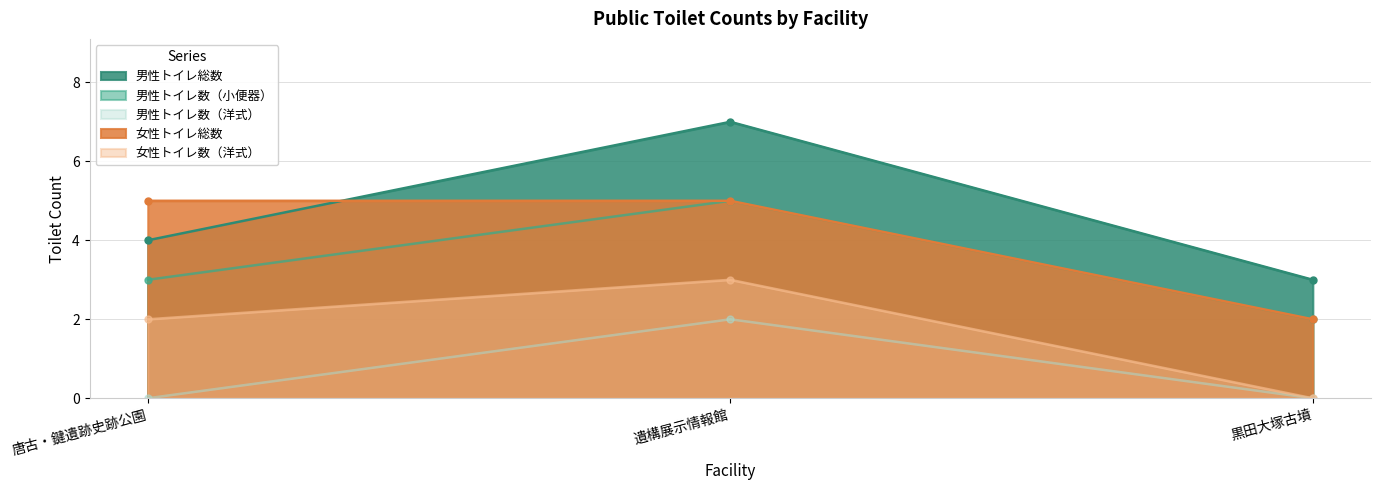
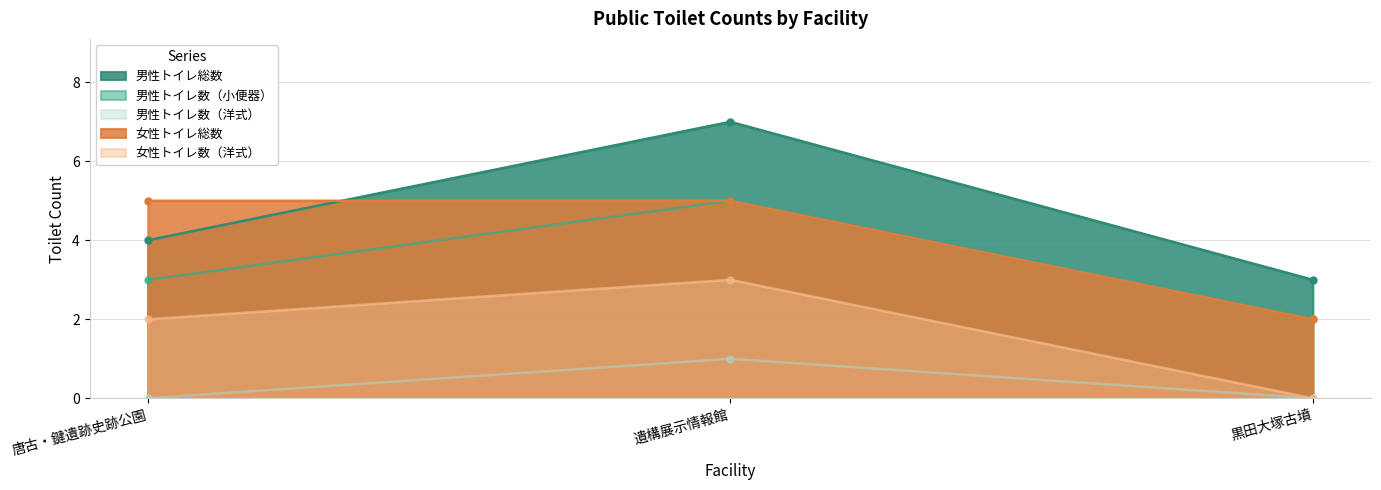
  {
    "男性トイレ数（洋式）": {
      "唐古・鍵遺跡史跡公園": 0,
-     "遺構展示情報館": 2
+     "遺構展示情報館": 1
    },
    "女性トイレ総数": {
      "唐古・鍵遺跡史跡公園": 5
    },
    "女性トイレ数（洋式）": {
      "唐古・鍵遺跡史跡公園": 2,
      "遺構展示情報館": 3
    }
  }
